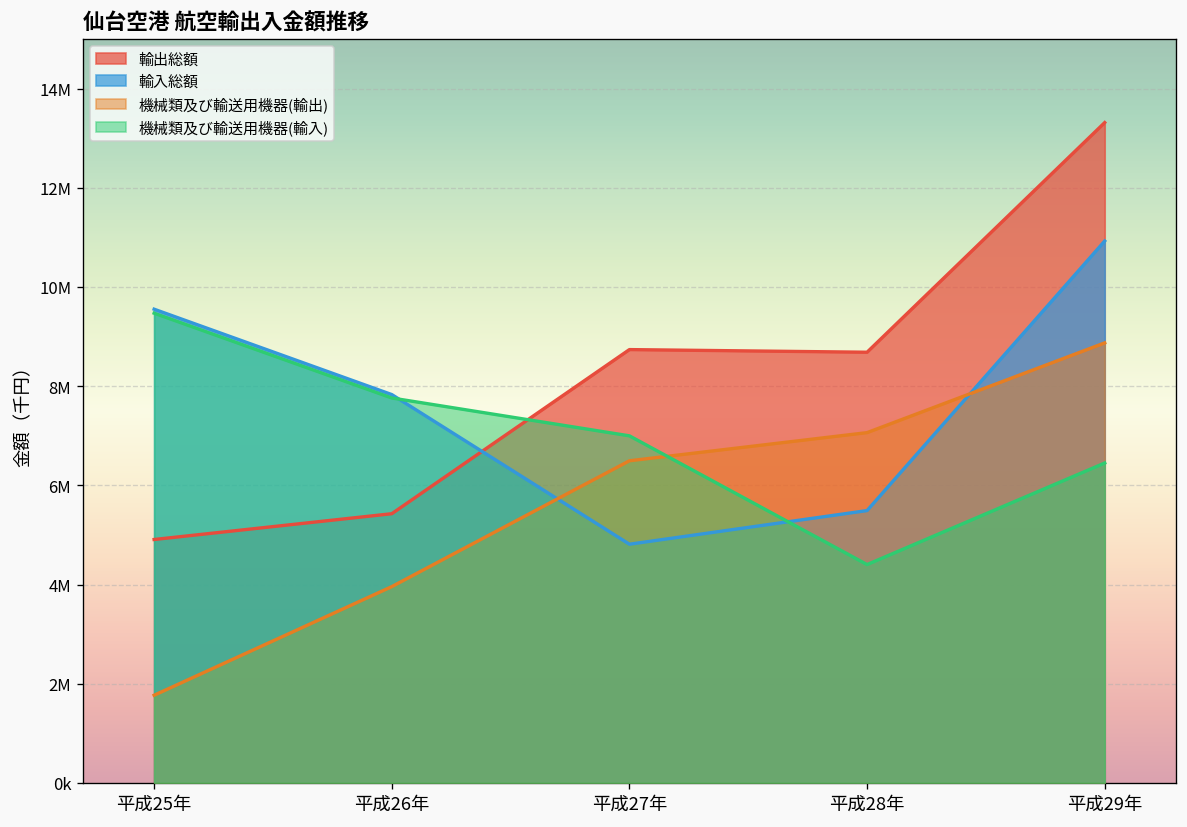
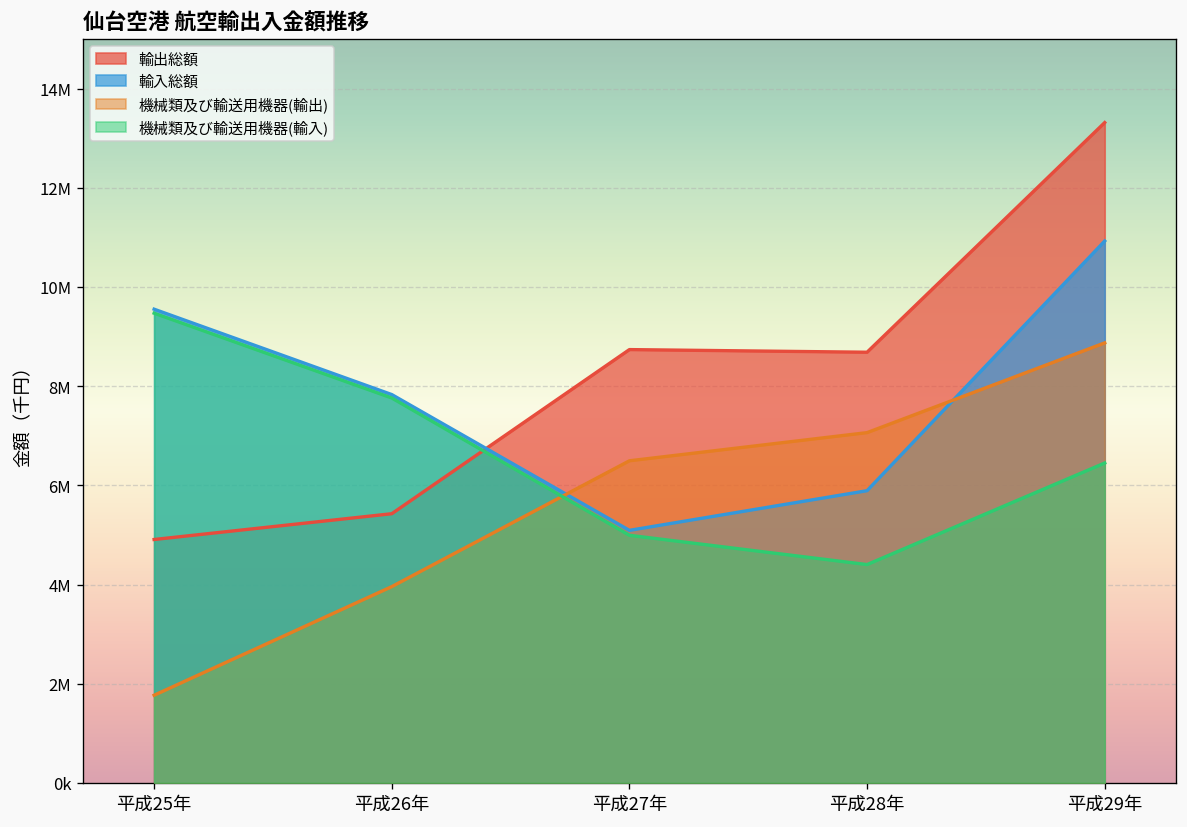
  {
    "輸入総額": {
      "平成25年": 9600000,
      "平成26年": 7800000,
-     "平成27年": 4800000,
-     "平成28年": 5500000,
+     "平成27年": 5100000,
+     "平成28年": 5900000,
      "平成29年": 10900000
    },
    "機械類及び輸送用機器(輸入)": {
      "平成25年": 9500000,
      "平成26年": 7800000,
-     "平成27年": 7000000,
+     "平成27年": 5000000,
      "平成28年": 4400000,
      "平成29年": 6500000
    }
  }
